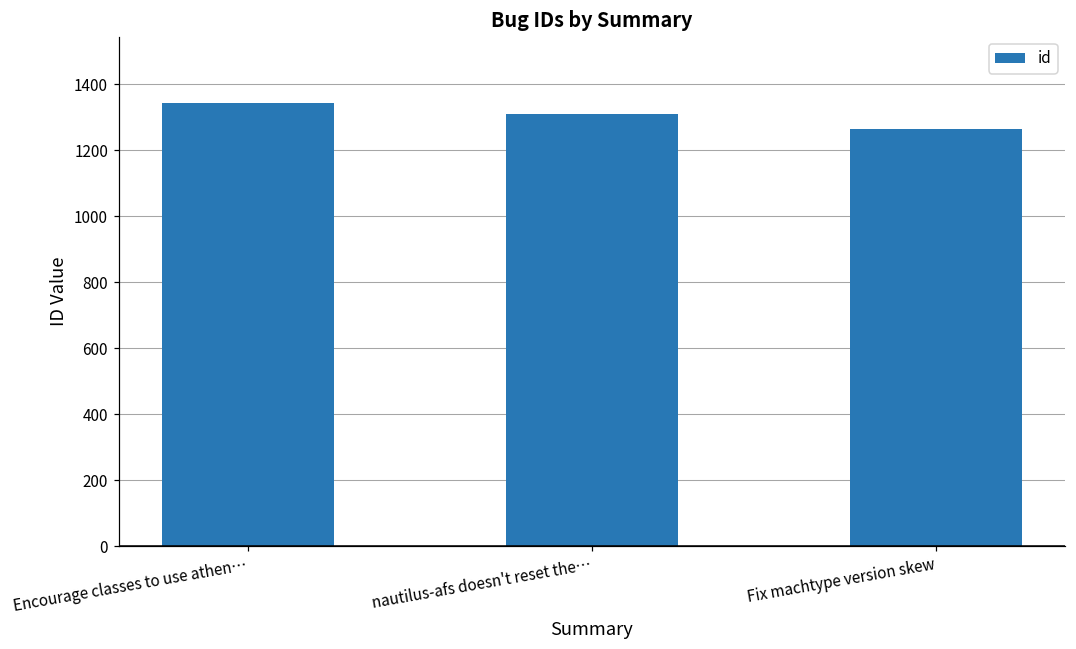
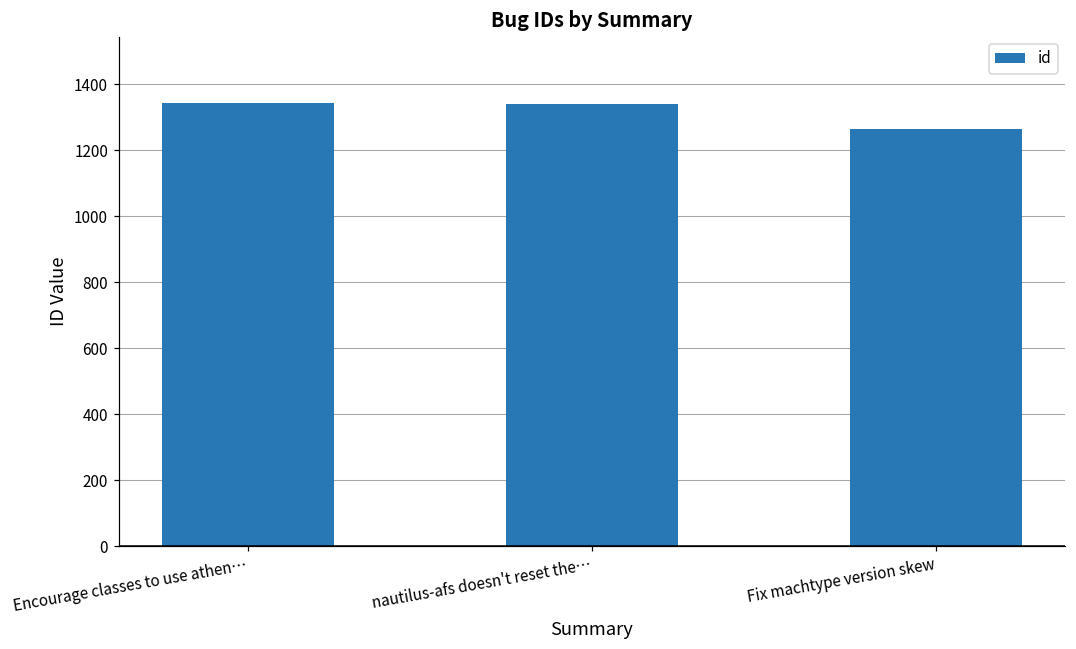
  {
    "Encourage classes to use athen…": 1340,
-   "nautilus-afs doesn't reset the…": 1310,
+   "nautilus-afs doesn't reset the…": 1340,
    "Fix machtype version skew": 1260
  }
